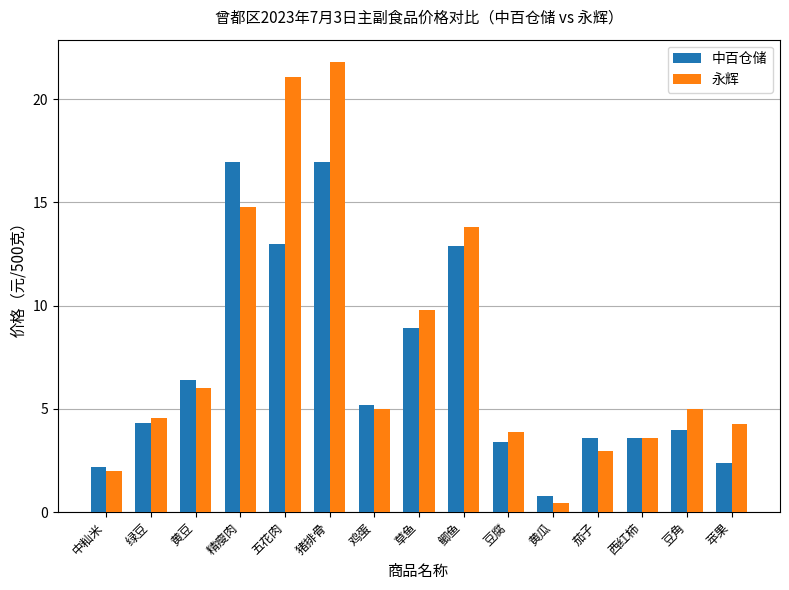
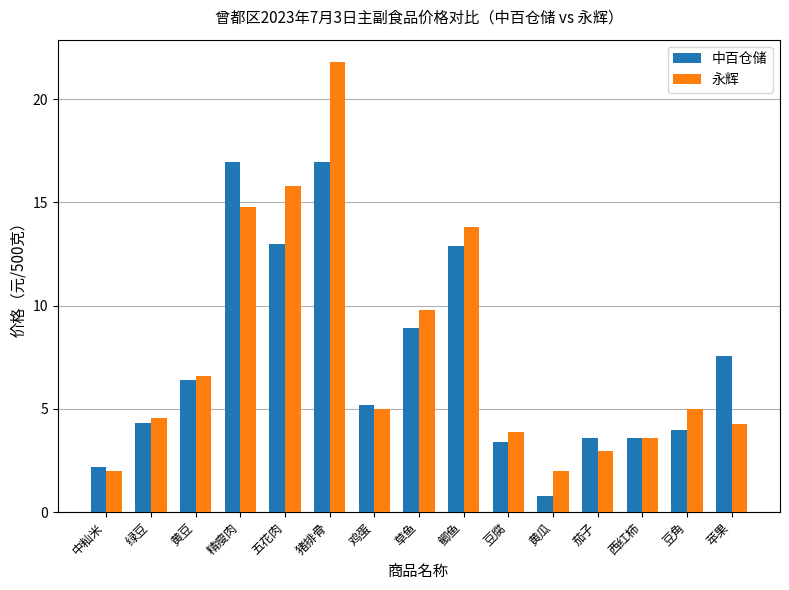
  {
    "中百仓储": {
      "中籼米": 2.2,
      "绿豆": 4.3,
      "黄豆": 6.4,
      "精瘦肉": 17.0,
      "五花肉": 13.0,
      "猪排骨": 17.0,
      "鸡蛋": 5.2,
      "草鱼": 8.9,
      "鲫鱼": 12.9,
      "豆腐": 3.4,
      "黄瓜": 0.8,
      "茄子": 3.6,
      "西红柿": 3.6,
      "豆角": 4.0,
-     "苹果": 2.4
+     "苹果": 7.6
    },
    "永辉": {
      "中籼米": 2.0,
      "绿豆": 4.6,
-     "黄豆": 6.0,
+     "黄豆": 6.6,
      "精瘦肉": 14.8,
-     "五花肉": 21.1,
+     "五花肉": 15.8,
      "猪排骨": 21.8,
      "鸡蛋": 5.0,
      "草鱼": 9.8,
      "鲫鱼": 13.8,
      "豆腐": 3.9,
-     "黄瓜": 0.4,
+     "黄瓜": 2.0,
      "茄子": 3.0,
      "西红柿": 3.6,
      "豆角": 5.0,
      "苹果": 4.3
    }
  }
